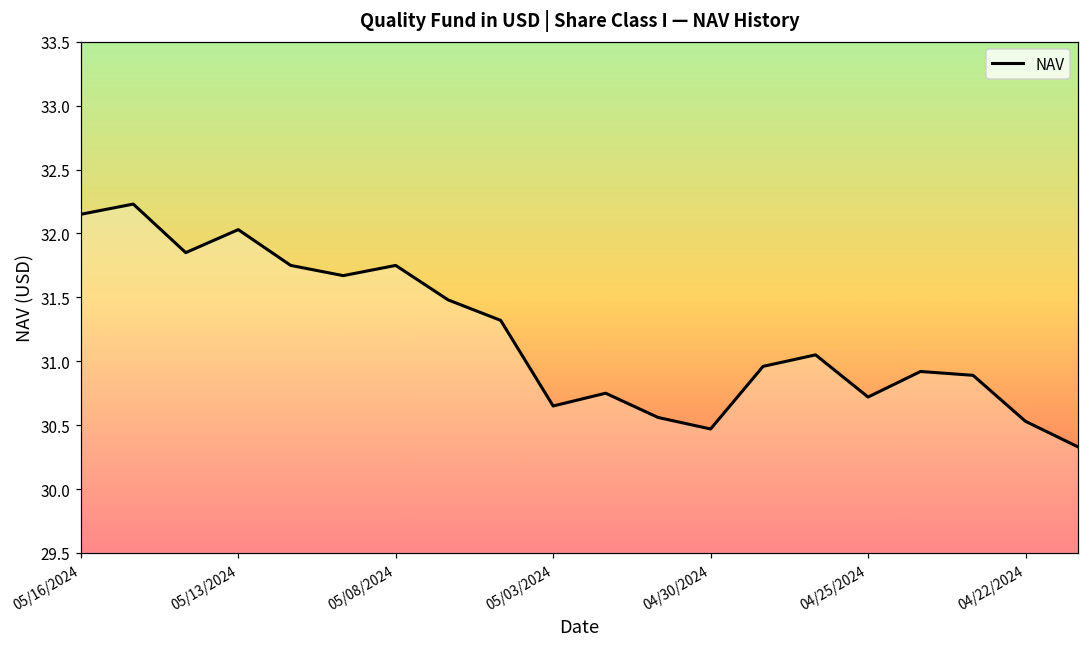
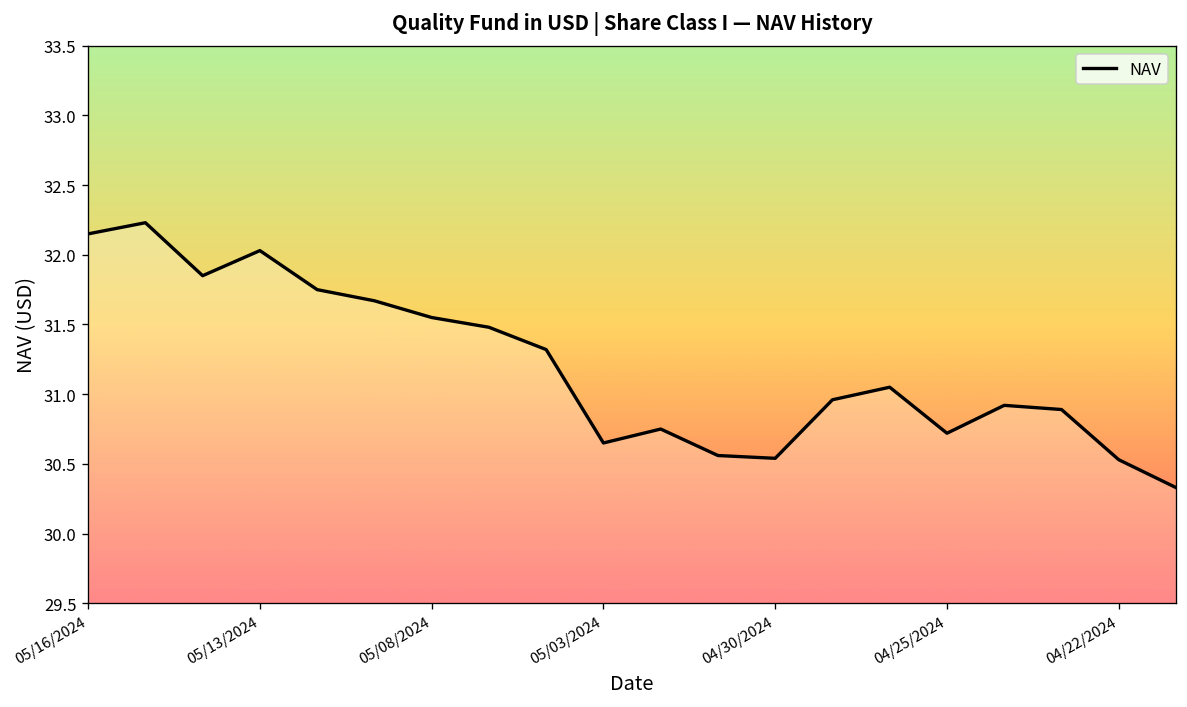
  {
    "05/16/2024": 32.15,
    "05/13/2024": 32.03,
-   "05/08/2024": 31.75,
+   "05/08/2024": 31.55,
    "05/03/2024": 30.65,
-   "04/30/2024": 30.47,
+   "04/30/2024": 30.54,
    "04/25/2024": 30.72,
    "04/22/2024": 30.53
  }
